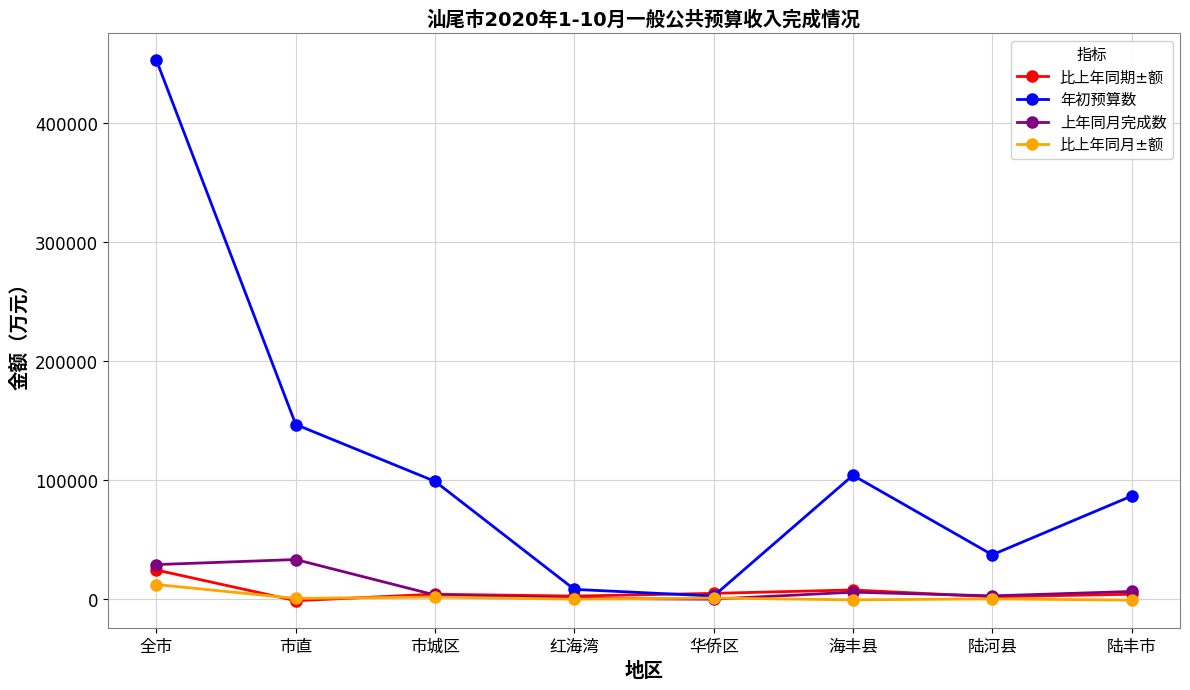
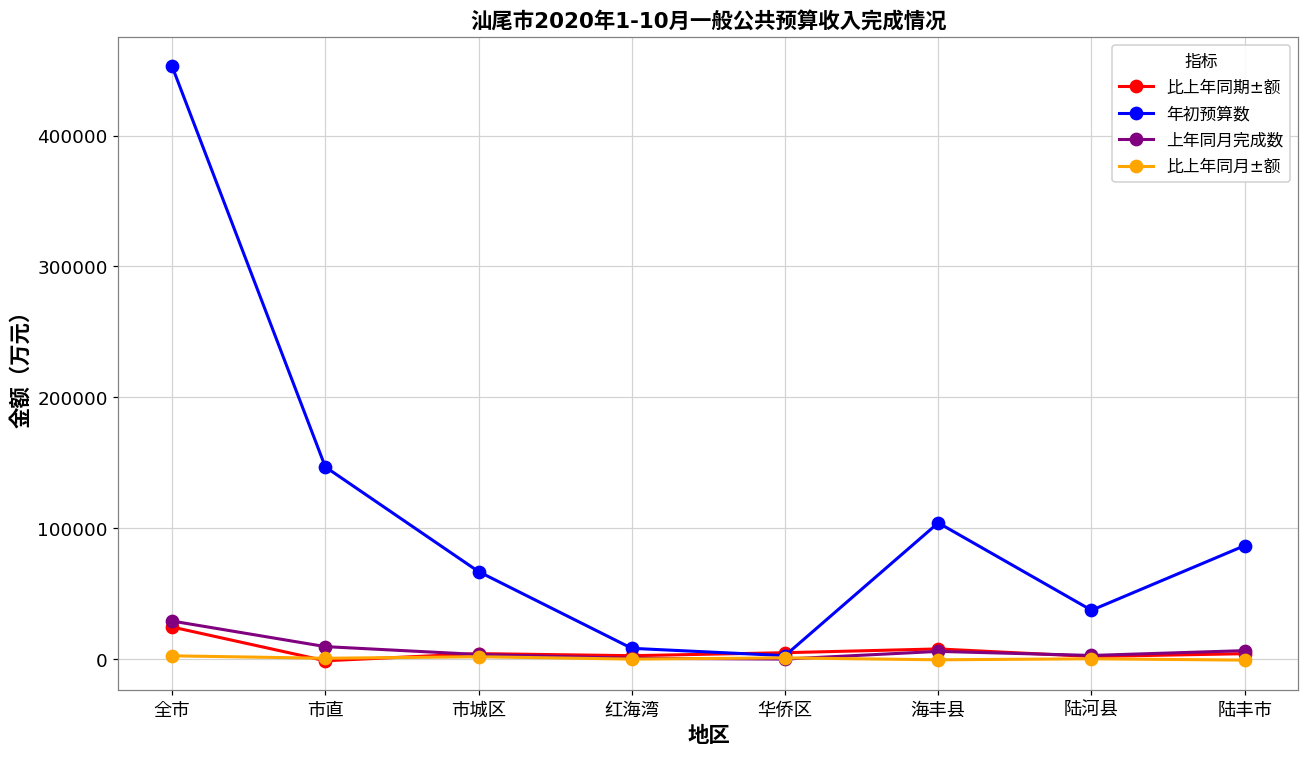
  {
    "比上年同期±额": {
      "全市": 25000,
      "华侨区": 5000,
      "陆丰市": 4000
    },
    "年初预算数": {
      "全市": 453000,
      "市直": 147000,
-     "市城区": 99000,
+     "市城区": 67000,
      "红海湾": 8000,
      "海丰县": 104000,
      "陆河县": 37000,
      "陆丰市": 87000
    },
    "上年同月完成数": {
      "全市": 29000,
-     "市直": 33000,
+     "市直": 10000,
      "陆丰市": 7000
    },
    "比上年同月±额": {
-     "全市": 12000,
+     "全市": 3000,
      "海丰县": -1000,
      "陆丰市": -1000
    }
  }
